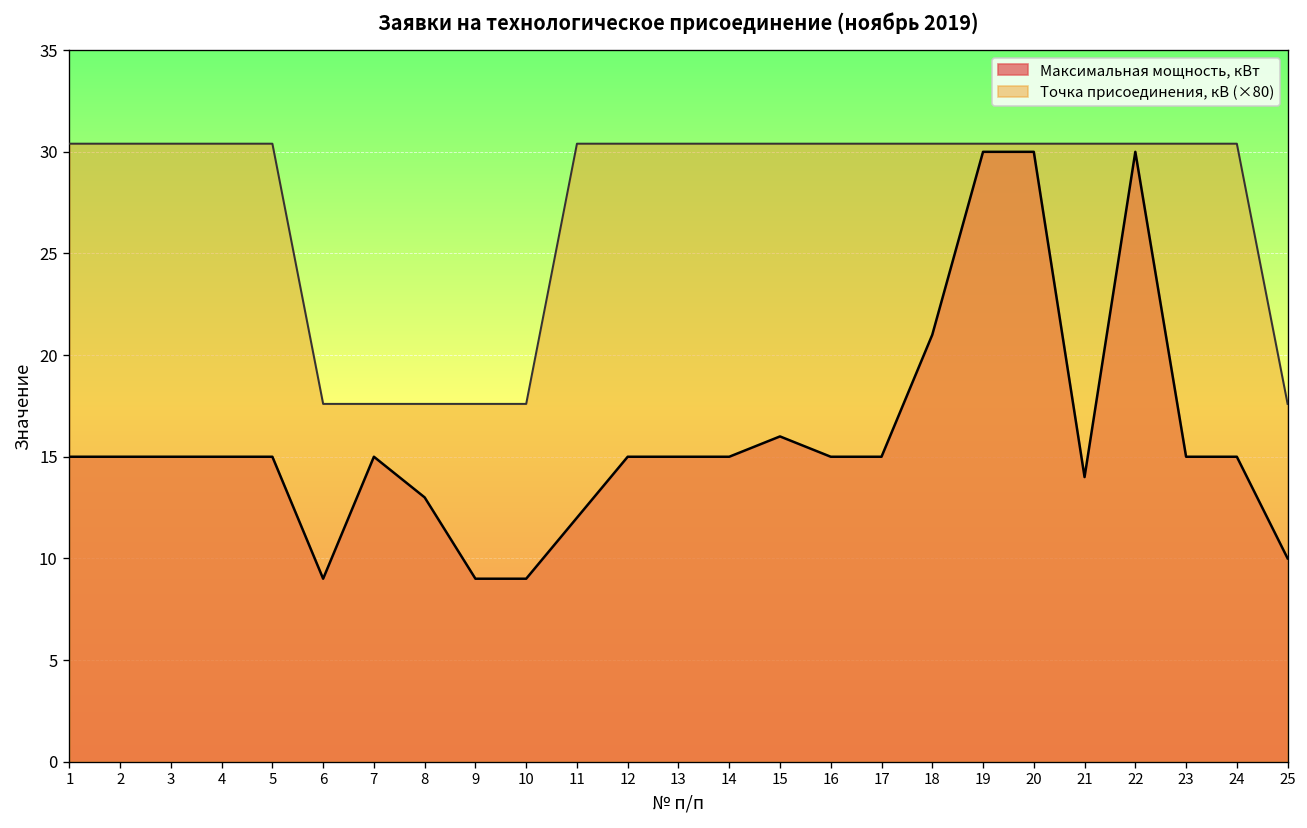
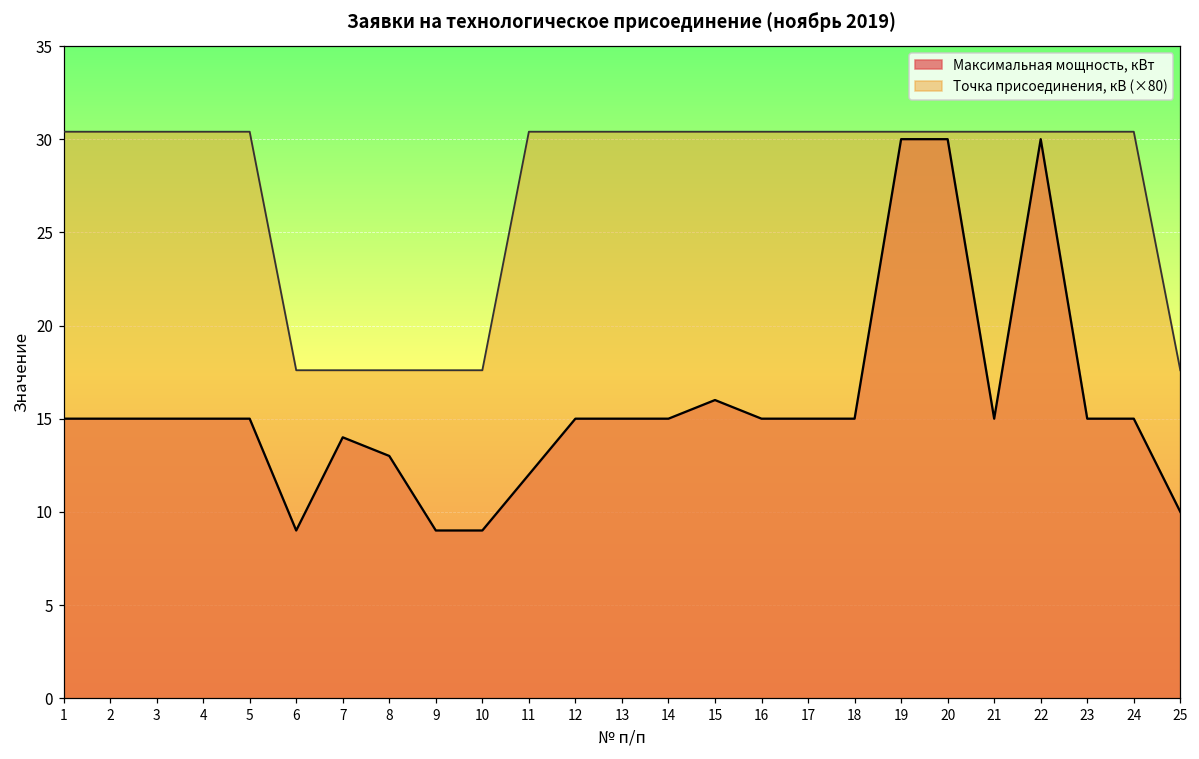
  {
    "Максимальная мощность, кВт": {
      "1": 15,
      "2": 15,
      "3": 15,
      "4": 15,
      "5": 15,
      "6": 9,
-     "7": 15,
+     "7": 14,
      "8": 13,
      "9": 9,
      "10": 9,
      "11": 12,
      "12": 15,
      "13": 15,
      "14": 15,
      "15": 16,
      "16": 15,
      "17": 15,
-     "18": 21,
+     "18": 15,
      "19": 30,
      "20": 30,
-     "21": 14,
+     "21": 15,
      "22": 30,
      "23": 15,
      "24": 15,
      "25": 10
    },
    "Точка присоединения, кВ (×80)": {
      "1": 30.4,
      "2": 30.4,
      "3": 30.4,
      "4": 30.4,
      "5": 30.4,
      "6": 17.6,
      "7": 17.6,
      "8": 17.6,
      "9": 17.6,
      "10": 17.6,
      "11": 30.4,
      "12": 30.4,
      "13": 30.4,
      "14": 30.4,
      "15": 30.4,
      "16": 30.4,
      "17": 30.4,
      "18": 30.4,
      "19": 30.4,
      "20": 30.4,
      "21": 30.4,
      "22": 30.4,
      "23": 30.4,
      "24": 30.4,
      "25": 17.6
    }
  }
